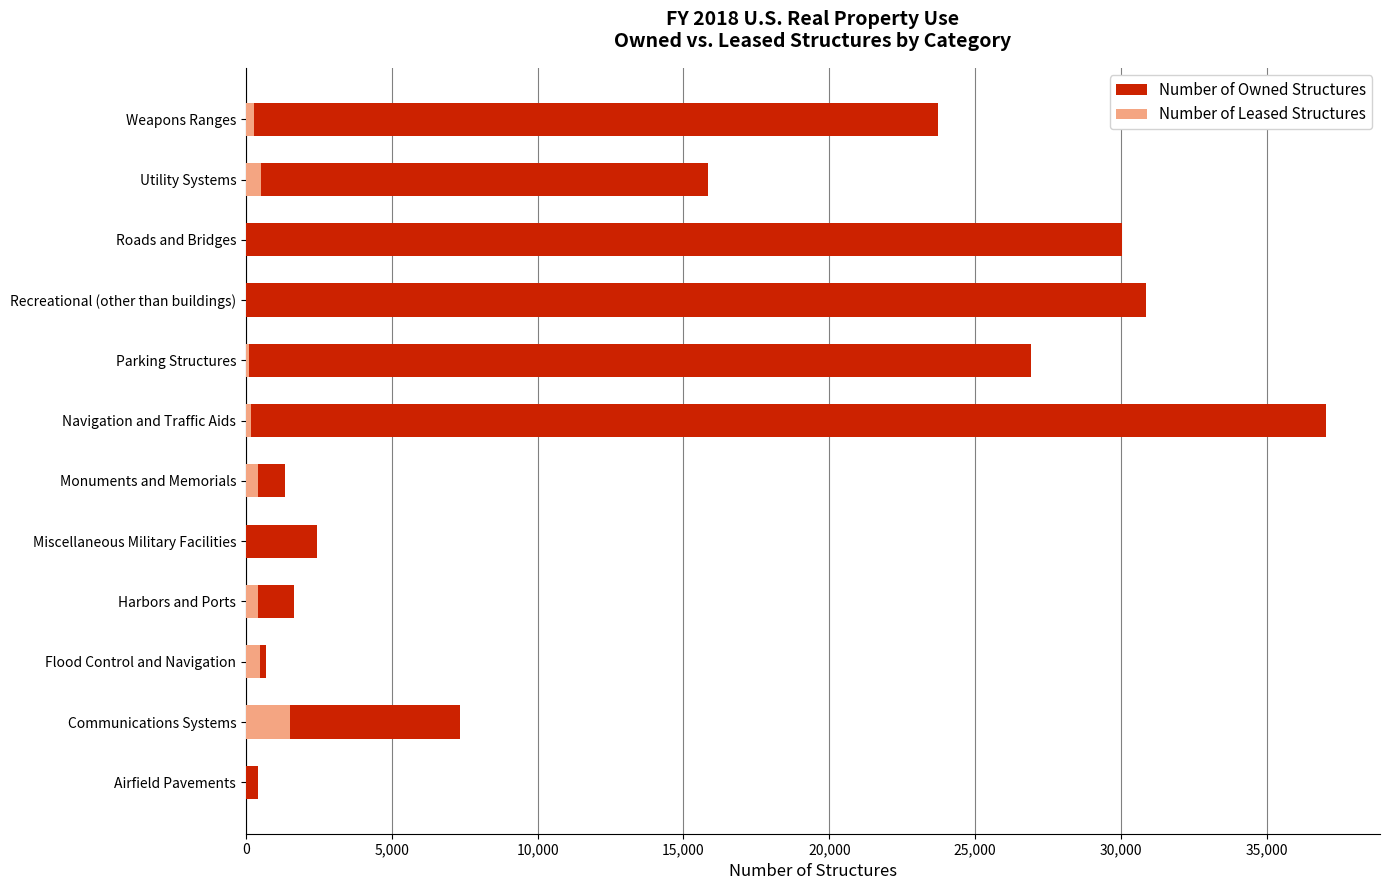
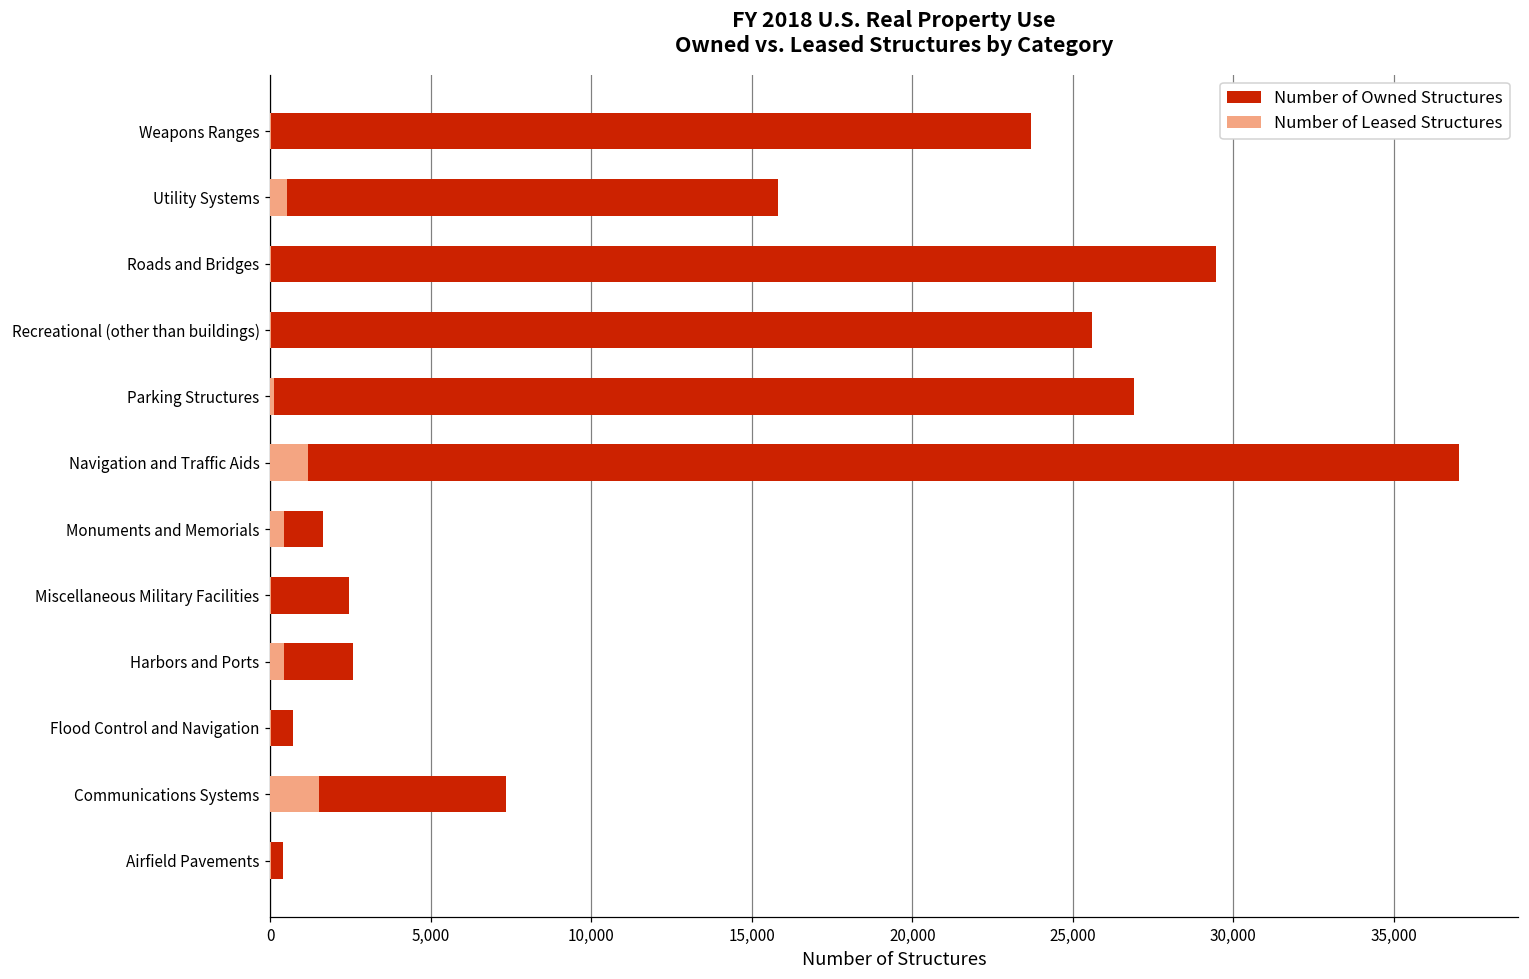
  {
    "Number of Owned Structures": {
      "Weapons Ranges": "23,700",
      "Utility Systems": "15,800",
-     "Roads and Bridges": "30,000",
-     "Recreational (other than buildings)": "30,900",
+     "Roads and Bridges": "29,500",
+     "Recreational (other than buildings)": "25,600",
      "Parking Structures": "26,900",
      "Navigation and Traffic Aids": "37,000",
-     "Monuments and Memorials": "1,400",
+     "Monuments and Memorials": "1,600",
      "Miscellaneous Military Facilities": "2,400",
-     "Harbors and Ports": "1,700",
+     "Harbors and Ports": "2,600",
      "Flood Control and Navigation": "700",
      "Communications Systems": "7,400",
      "Airfield Pavements": "400"
    },
    "Number of Leased Structures": {
-     "Weapons Ranges": "300",
-     "Navigation and Traffic Aids": "200",
-     "Flood Control and Navigation": "500"
+     "Weapons Ranges": "0",
+     "Navigation and Traffic Aids": "1,200",
+     "Flood Control and Navigation": "0"
    }
  }
